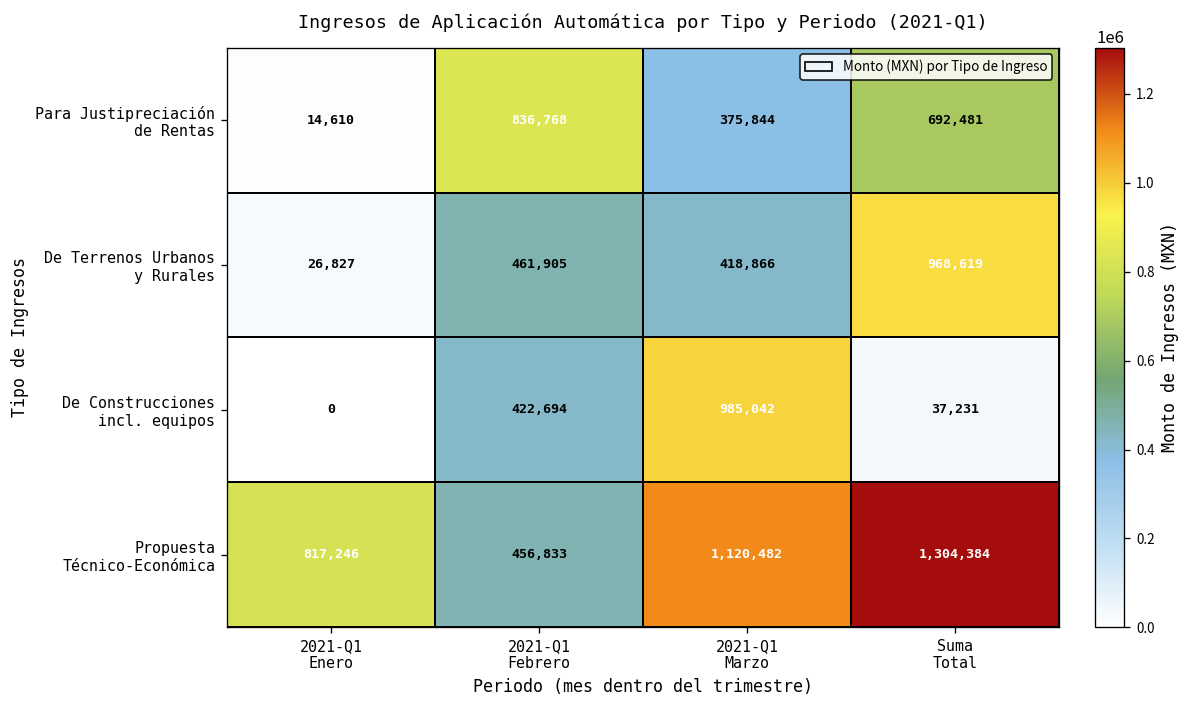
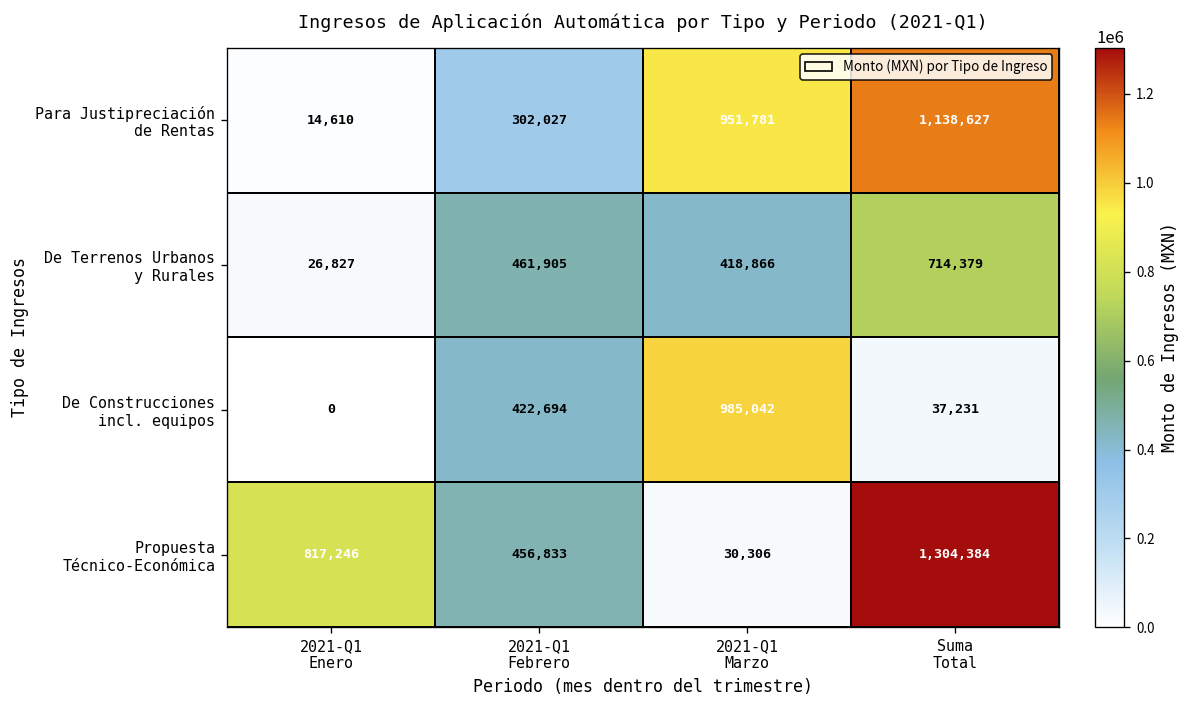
  {
    "Para Justipreciación de Rentas": {
      "2021-Q1 Enero": "14,610",
-     "2021-Q1 Febrero": "836,768",
-     "2021-Q1 Marzo": "375,844",
-     "Suma Total": "692,481"
+     "2021-Q1 Febrero": "302,027",
+     "2021-Q1 Marzo": "951,781",
+     "Suma Total": "1,138,627"
    },
    "De Terrenos Urbanos y Rurales": {
      "2021-Q1 Enero": "26,827",
      "2021-Q1 Febrero": "461,905",
      "2021-Q1 Marzo": "418,866",
-     "Suma Total": "968,619"
+     "Suma Total": "714,379"
    },
    "De Construcciones incl. equipos": {
      "2021-Q1 Enero": "0",
      "2021-Q1 Febrero": "422,694",
      "2021-Q1 Marzo": "985,042",
      "Suma Total": "37,231"
    },
    "Propuesta Técnico-Económica": {
      "2021-Q1 Enero": "817,246",
      "2021-Q1 Febrero": "456,833",
-     "2021-Q1 Marzo": "1,120,482",
+     "2021-Q1 Marzo": "30,306",
      "Suma Total": "1,304,384"
    }
  }
